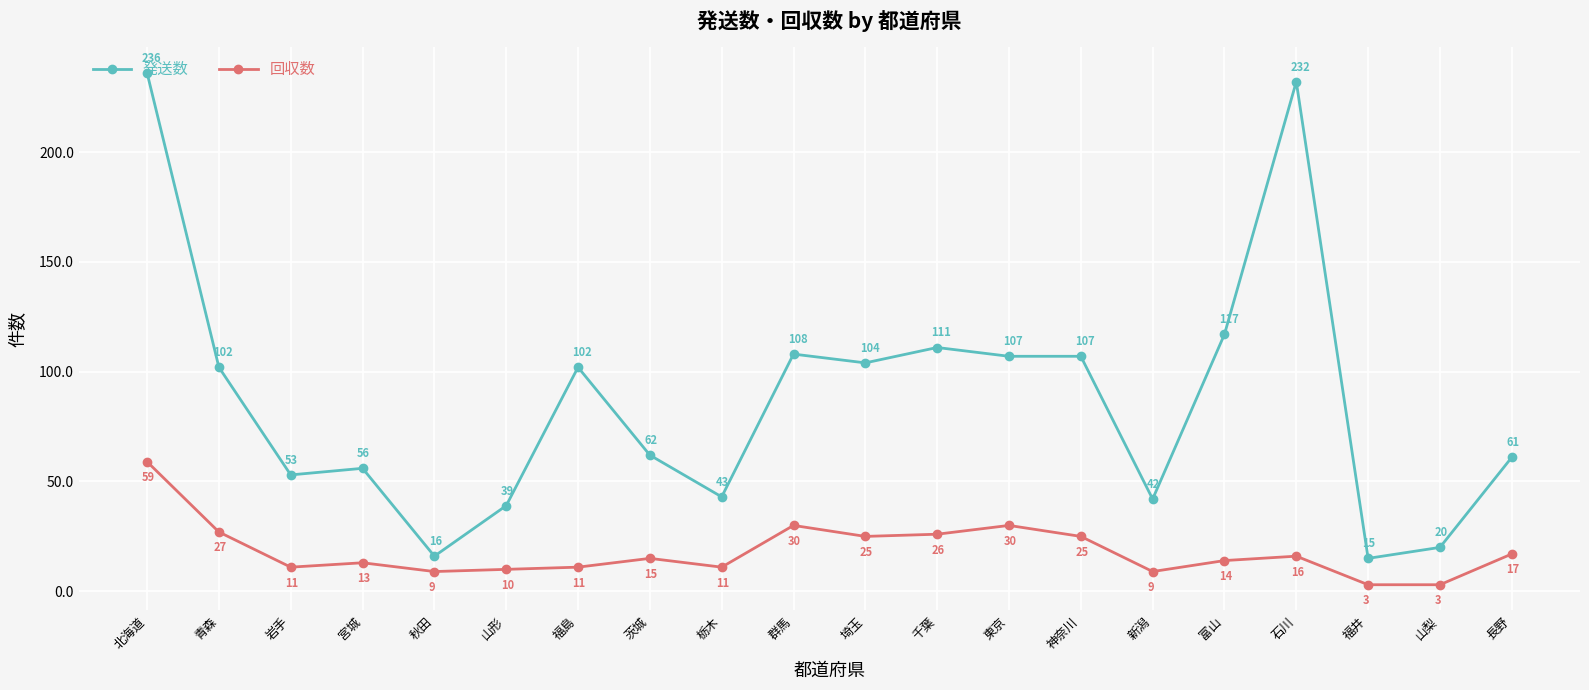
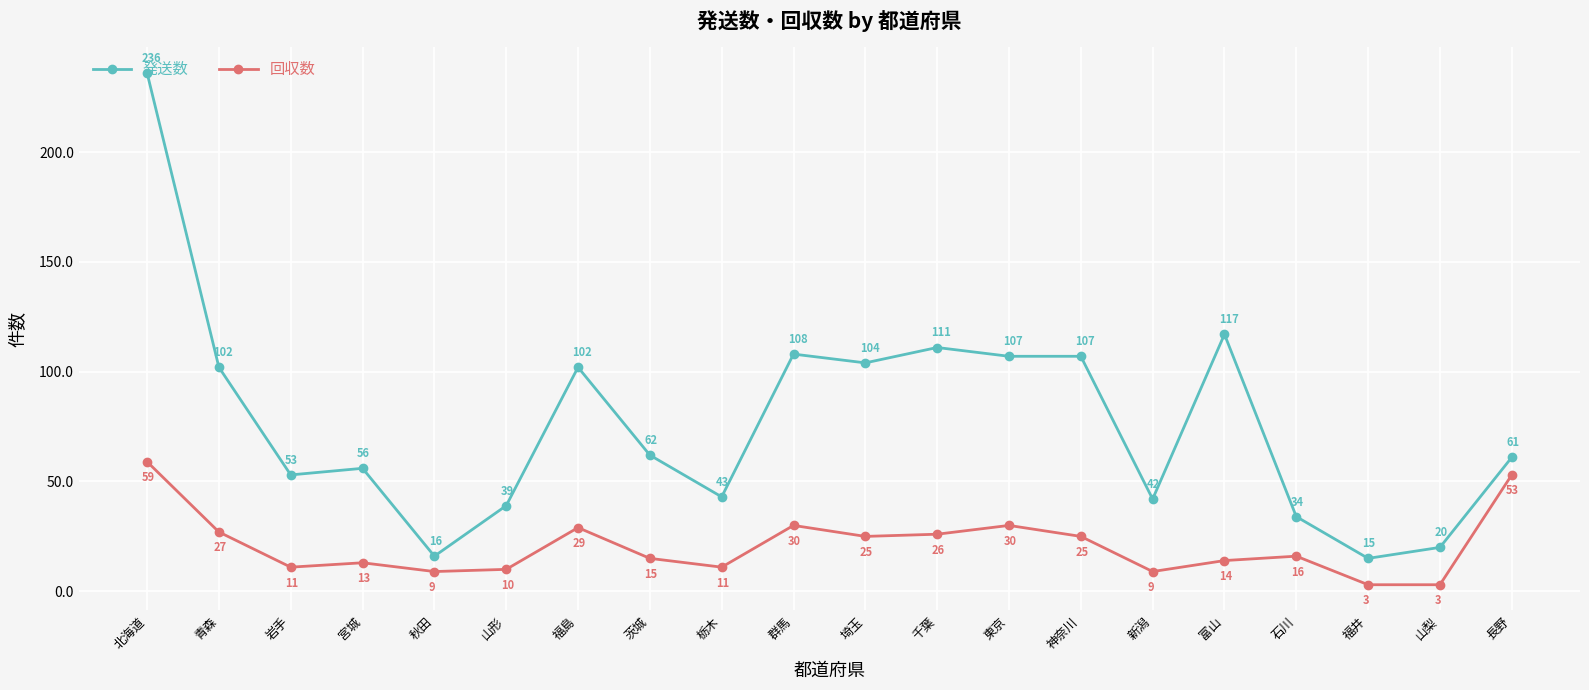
  {
    "発送数": {
      "北海道": 236,
      "青森": 102,
      "岩手": 53,
      "宮城": 56,
      "秋田": 16,
      "山形": 39,
      "福島": 102,
      "茨城": 62,
      "栃木": 43,
      "群馬": 108,
      "埼玉": 104,
      "千葉": 111,
      "東京": 107,
      "神奈川": 107,
      "新潟": 42,
      "富山": 117,
-     "石川": 232,
+     "石川": 34,
      "福井": 15,
      "山梨": 20,
      "長野": 61
    },
    "回収数": {
      "北海道": 59,
      "青森": 27,
      "岩手": 11,
      "宮城": 13,
      "秋田": 9,
      "山形": 10,
-     "福島": 11,
+     "福島": 29,
      "茨城": 15,
      "栃木": 11,
      "群馬": 30,
      "埼玉": 25,
      "千葉": 26,
      "東京": 30,
      "神奈川": 25,
      "新潟": 9,
      "富山": 14,
      "石川": 16,
      "福井": 3,
      "山梨": 3,
-     "長野": 17
+     "長野": 53
    }
  }
